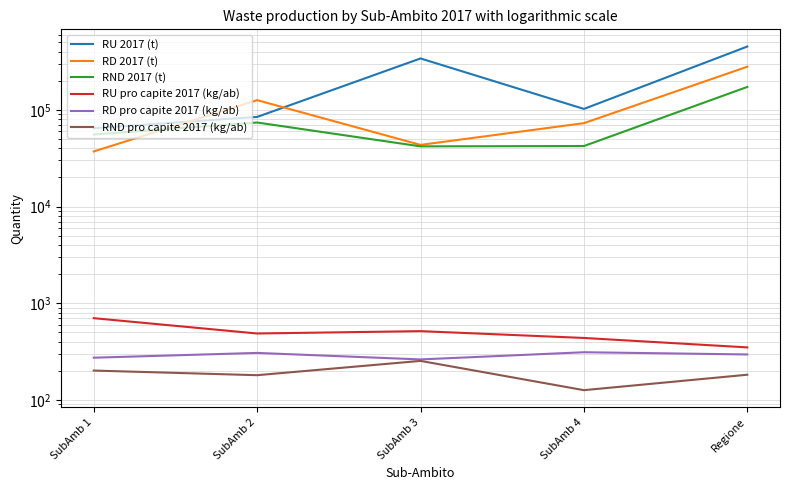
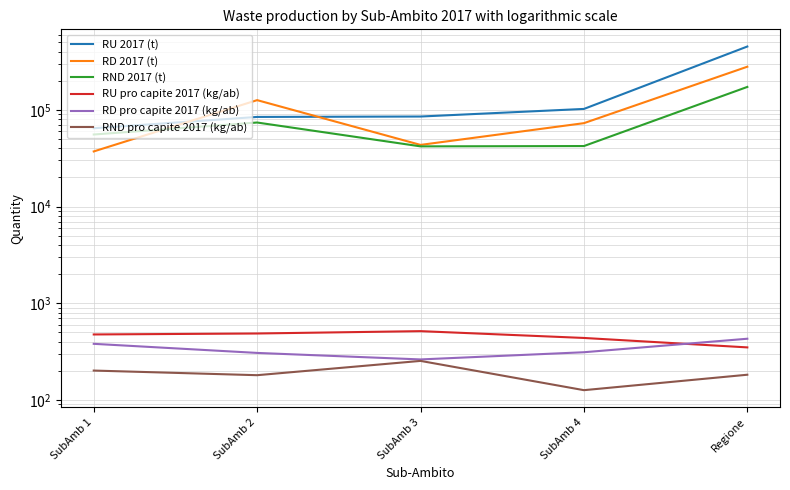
  {
    "RU 2017 (t)": {
      "SubAmb 2": 80000,
-     "SubAmb 3": 340000,
+     "SubAmb 3": 90000,
      "SubAmb 4": 100000,
      "Regione": 500000
    },
    "RD 2017 (t)": {
      "SubAmb 1": 37000,
      "SubAmb 2": 130000,
      "SubAmb 4": 70000,
      "Regione": 280000
    },
    "RND 2017 (t)": {
      "SubAmb 2": 70000,
      "SubAmb 4": 40000,
      "Regione": 170000
    },
    "RU pro capite 2017 (kg/ab)": {
-     "SubAmb 1": 700,
+     "SubAmb 1": 500,
      "SubAmb 2": 500,
      "SubAmb 3": 500,
      "SubAmb 4": 400,
      "Regione": 350
    },
    "RD pro capite 2017 (kg/ab)": {
-     "SubAmb 1": 270,
+     "SubAmb 1": 380,
      "SubAmb 2": 310,
      "SubAmb 4": 310,
-     "Regione": 300
+     "Regione": 400
    },
    "RND pro capite 2017 (kg/ab)": {
      "SubAmb 1": 200,
      "SubAmb 2": 180,
      "SubAmb 4": 130,
      "Regione": 180
    }
  }
